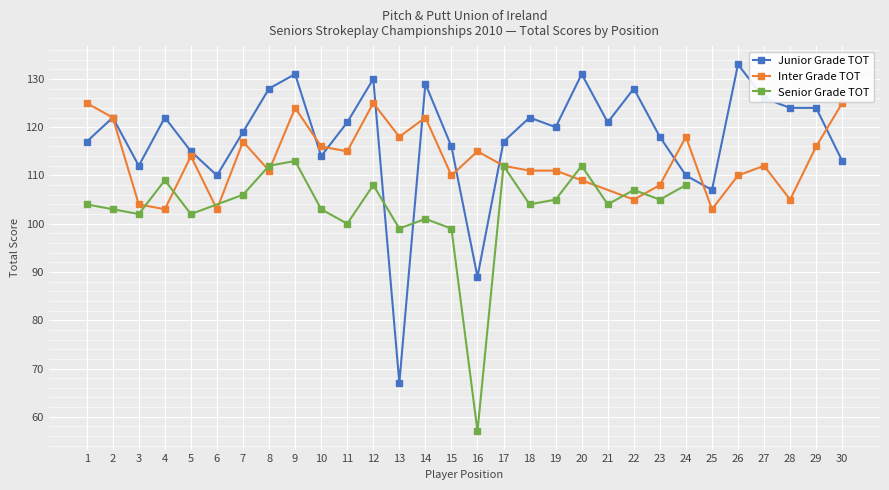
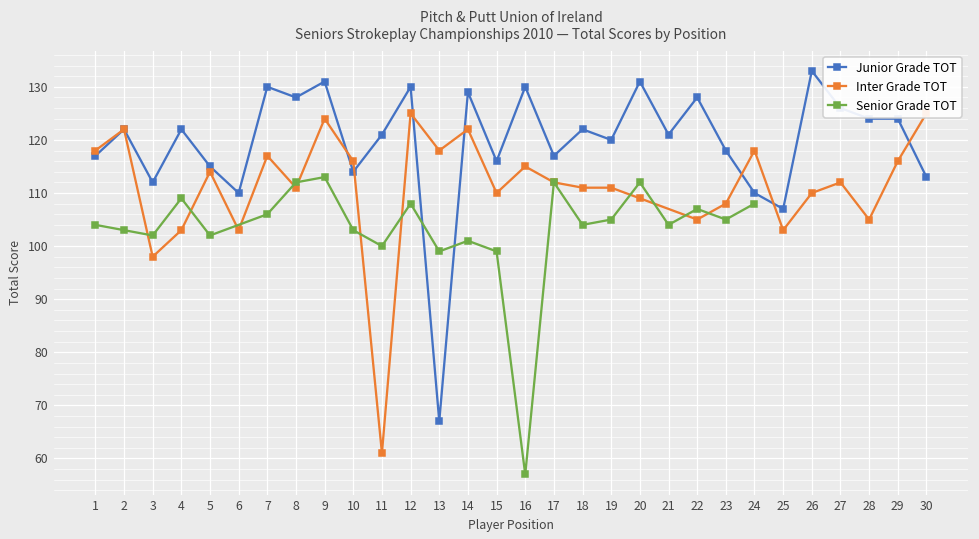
  {
    "Junior Grade TOT": {
      "1": 117,
      "3": 112,
      "4": 122,
      "5": 115,
      "6": 110,
-     "7": 119,
+     "7": 130,
      "8": 128,
      "9": 131,
      "10": 114,
      "11": 121,
      "12": 130,
      "13": 67,
      "14": 129,
      "15": 116,
-     "16": 89,
+     "16": 130,
      "17": 117,
      "18": 122,
      "19": 120,
      "20": 131,
      "21": 121,
      "22": 128,
      "23": 118,
      "24": 110,
      "25": 107,
      "26": 133,
      "28": 124,
      "29": 124,
      "30": 113
    },
    "Inter Grade TOT": {
-     "1": 125,
-     "3": 104,
+     "1": 118,
+     "3": 98,
      "4": 103,
      "5": 114,
      "6": 103,
      "7": 117,
      "8": 111,
      "9": 124,
      "10": 116,
-     "11": 115,
+     "11": 61,
      "12": 125,
      "13": 118,
      "14": 122,
      "15": 110,
      "16": 115,
      "18": 111,
      "19": 111,
      "20": 109,
      "22": 105,
      "23": 108,
      "24": 118,
      "25": 103,
      "26": 110,
      "27": 112,
      "28": 105,
      "29": 116,
      "30": 125
    },
    "Senior Grade TOT": {
      "1": 104,
      "2": 103,
      "3": 102,
      "4": 109,
      "5": 102,
      "7": 106,
      "8": 112,
      "9": 113,
      "10": 103,
      "11": 100,
      "12": 108,
      "13": 99,
      "14": 101,
      "15": 99,
      "16": 57,
      "18": 104,
      "19": 105,
      "20": 112,
      "21": 104,
      "22": 107,
      "23": 105,
      "24": 108
    }
  }
